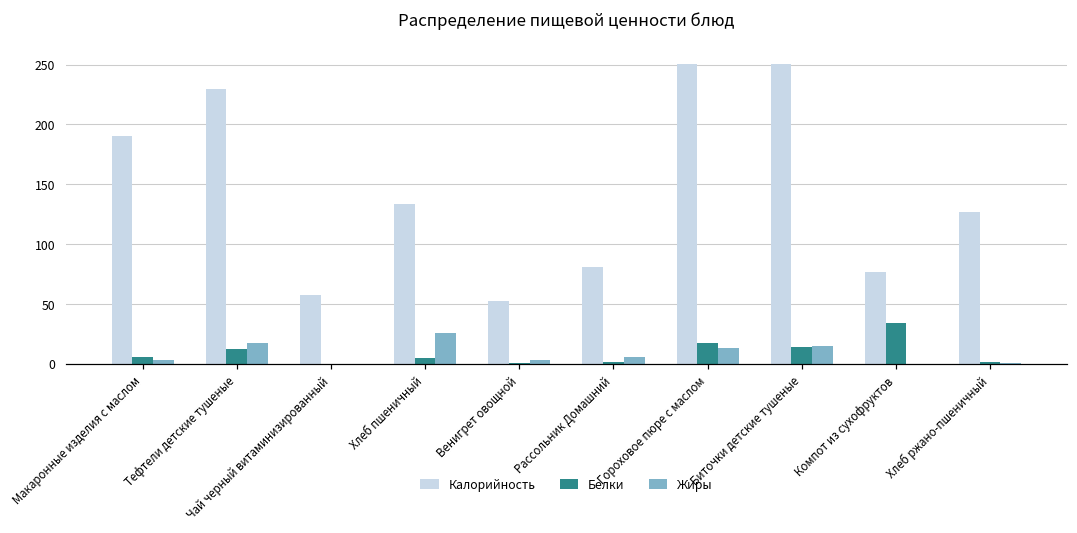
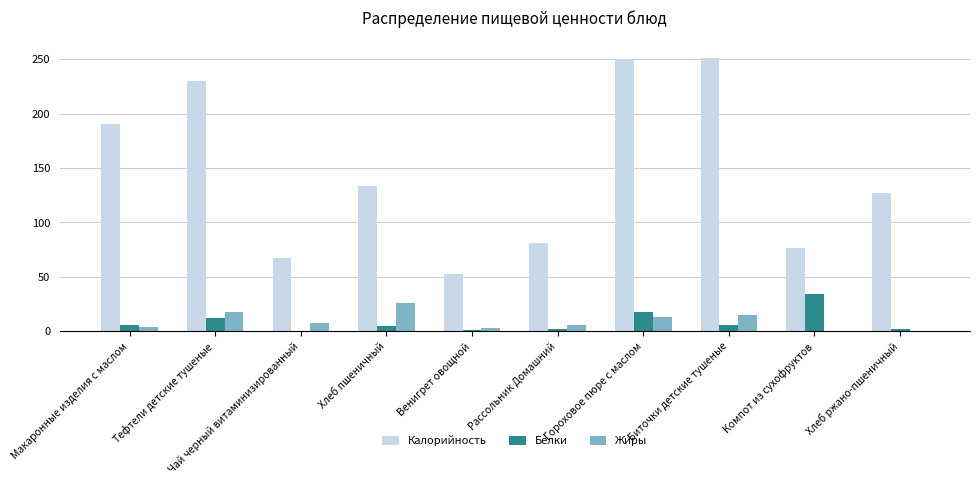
  {
    "Калорийность": {
      "Макаронные изделия с маслом": 190,
      "Тефтели детские тушеные": 230,
-     "Чай черный витаминизированный": 58,
+     "Чай черный витаминизированный": 67,
      "Хлеб пшеничный": 133,
      "Венигрет овощной": 53,
      "Рассольник Домашний": 81,
      "Гороховое пюре с маслом": 250,
      "Биточки детские тушеные": 251,
      "Компот из сухофруктов": 77,
      "Хлеб ржано-пшеничный": 127
    },
    "Белки": {
      "Макаронные изделия с маслом": 6,
      "Тефтели детские тушеные": 13,
      "Хлеб пшеничный": 5,
      "Гороховое пюре с маслом": 17,
-     "Биточки детские тушеные": 14,
+     "Биточки детские тушеные": 6,
      "Компот из сухофруктов": 34
    },
    "Жиры": {
      "Макаронные изделия с маслом": 3,
      "Тефтели детские тушеные": 17,
-     "Чай черный витаминизированный": 0,
+     "Чай черный витаминизированный": 8,
      "Хлеб пшеничный": 26,
      "Венигрет овощной": 3,
      "Рассольник Домашний": 6,
      "Гороховое пюре с маслом": 13,
      "Биточки детские тушеные": 15,
      "Компот из сухофруктов": 0
    }
  }
